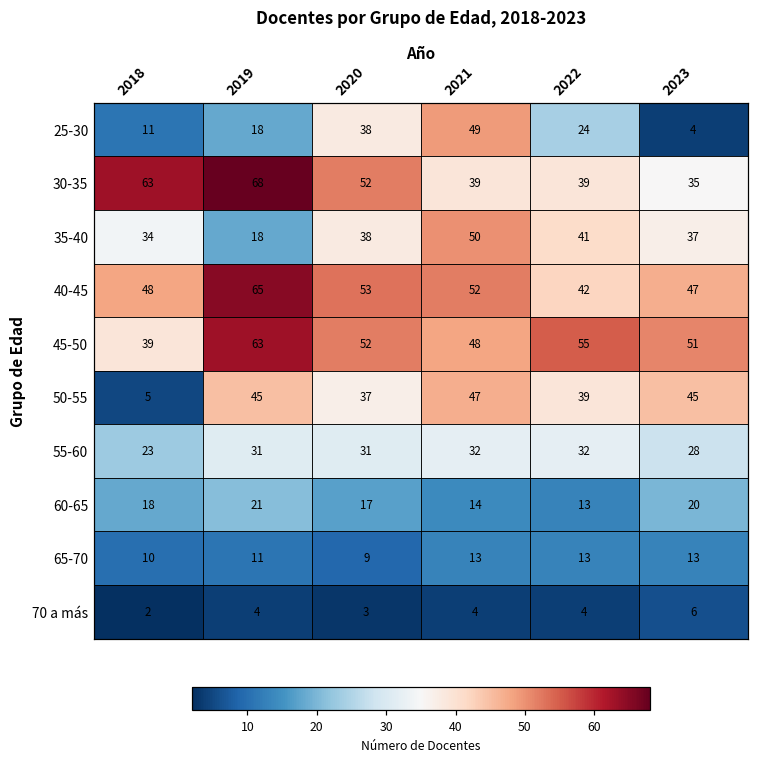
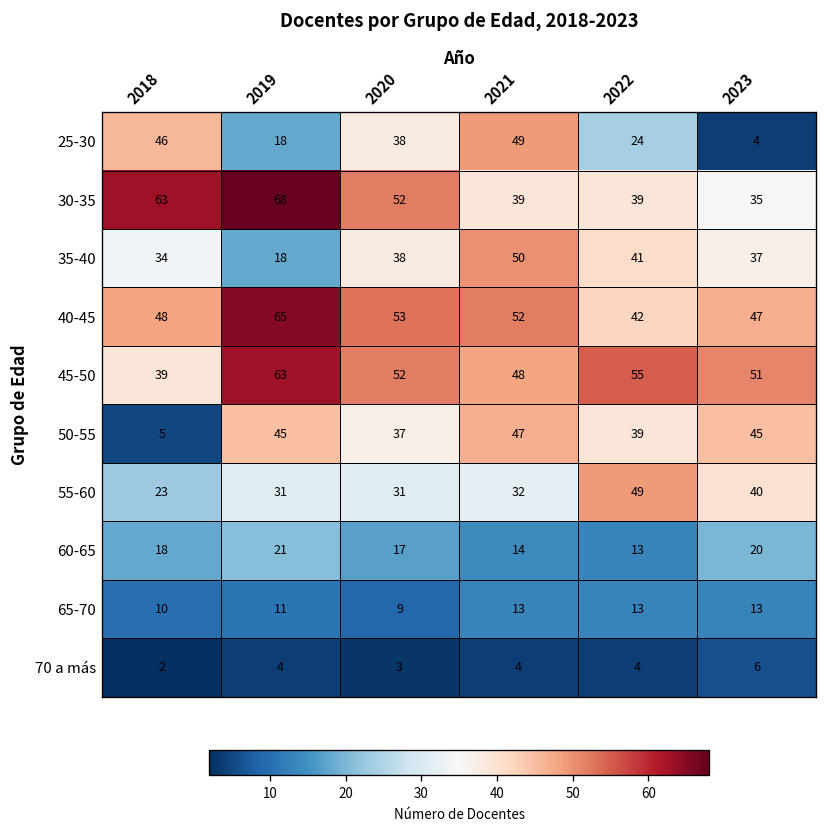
  {
    "25-30": {
-     "2018": 11,
+     "2018": 46,
      "2019": 18,
      "2020": 38,
      "2021": 49,
      "2022": 24,
      "2023": 4
    },
    "30-35": {
      "2018": 63,
      "2019": 68,
      "2020": 52,
      "2021": 39,
      "2022": 39,
      "2023": 35
    },
    "35-40": {
      "2018": 34,
      "2019": 18,
      "2020": 38,
      "2021": 50,
      "2022": 41,
      "2023": 37
    },
    "40-45": {
      "2018": 48,
      "2019": 65,
      "2020": 53,
      "2021": 52,
      "2022": 42,
      "2023": 47
    },
    "45-50": {
      "2018": 39,
      "2019": 63,
      "2020": 52,
      "2021": 48,
      "2022": 55,
      "2023": 51
    },
    "50-55": {
      "2018": 5,
      "2019": 45,
      "2020": 37,
      "2021": 47,
      "2022": 39,
      "2023": 45
    },
    "55-60": {
      "2018": 23,
      "2019": 31,
      "2020": 31,
      "2021": 32,
-     "2022": 32,
-     "2023": 28
+     "2022": 49,
+     "2023": 40
    },
    "60-65": {
      "2018": 18,
      "2019": 21,
      "2020": 17,
      "2021": 14,
      "2022": 13,
      "2023": 20
    },
    "65-70": {
      "2018": 10,
      "2019": 11,
      "2020": 9,
      "2021": 13,
      "2022": 13,
      "2023": 13
    },
    "70 a más": {
      "2018": 2,
      "2019": 4,
      "2020": 3,
      "2021": 4,
      "2022": 4,
      "2023": 6
    }
  }
